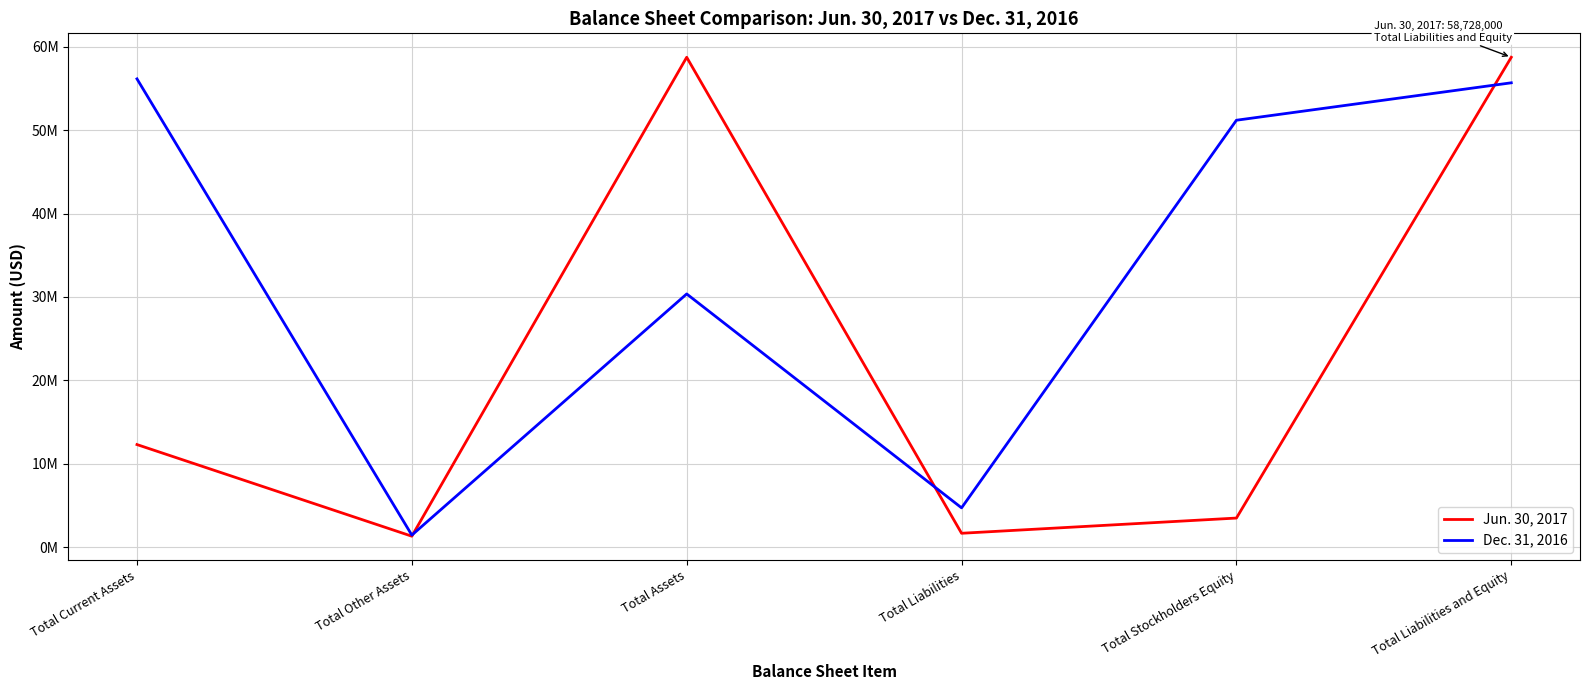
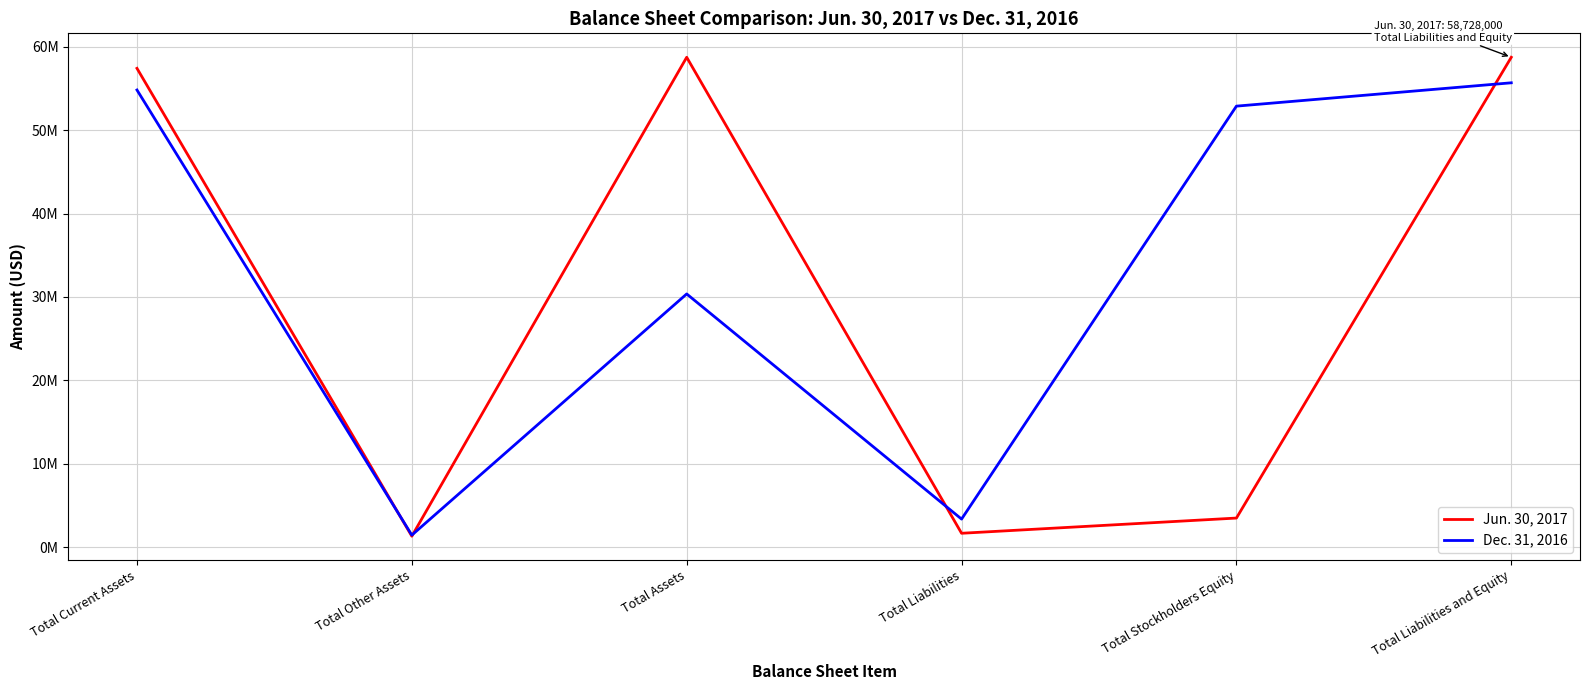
  {
    "Jun. 30, 2017": {
-     "Total Current Assets": 12000000,
+     "Total Current Assets": 57000000,
      "Total Assets": 59000000,
      "Total Liabilities": 2000000,
      "Total Stockholders Equity": 4000000
    },
    "Dec. 31, 2016": {
-     "Total Current Assets": 56000000,
+     "Total Current Assets": 55000000,
      "Total Assets": 30000000,
-     "Total Liabilities": 5000000,
-     "Total Stockholders Equity": 51000000,
+     "Total Liabilities": 3000000,
+     "Total Stockholders Equity": 53000000,
      "Total Liabilities and Equity": 56000000
    }
  }
